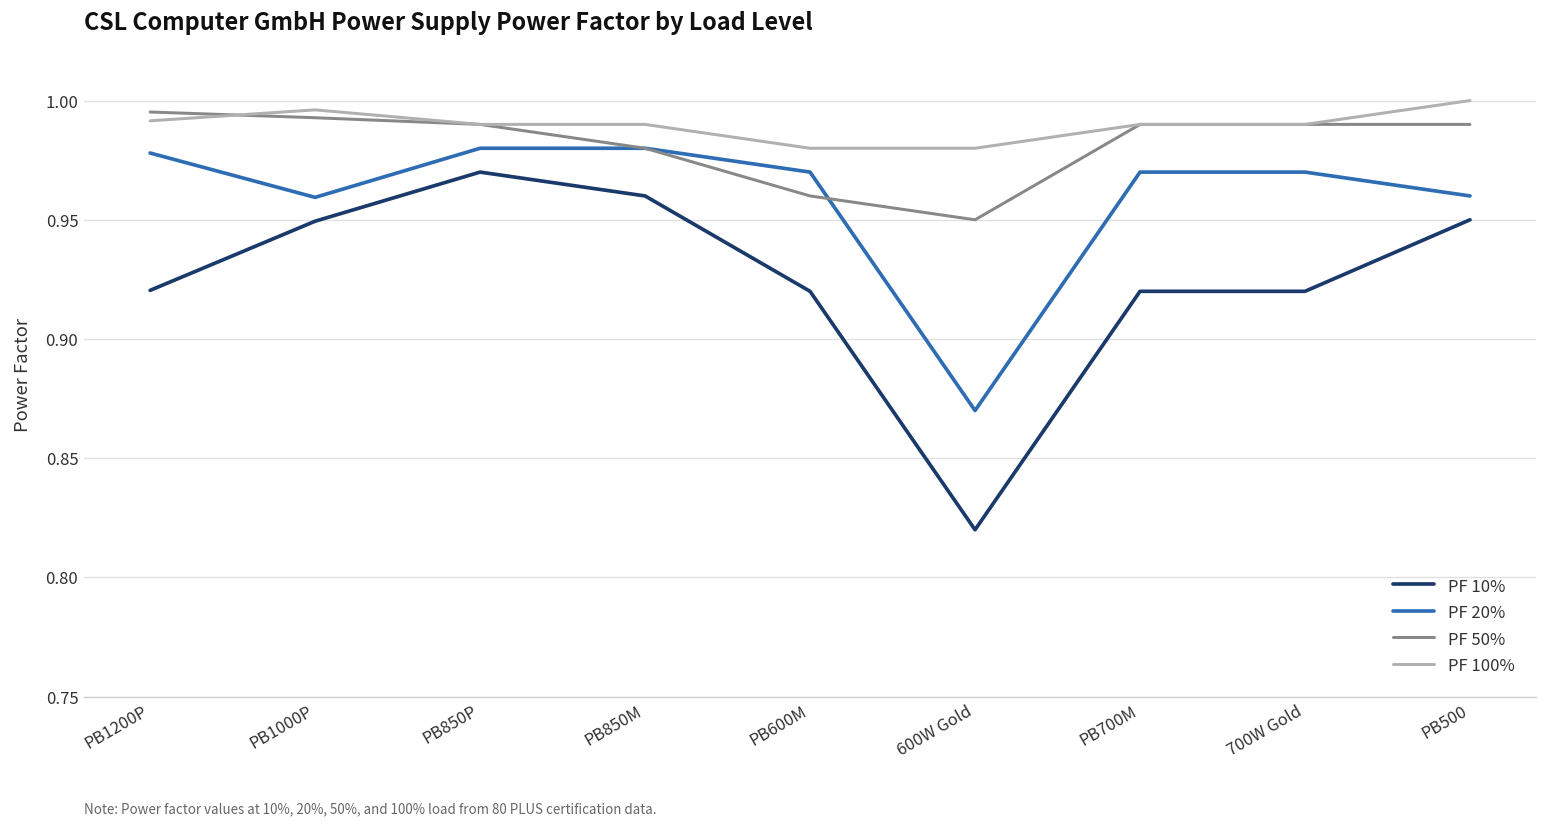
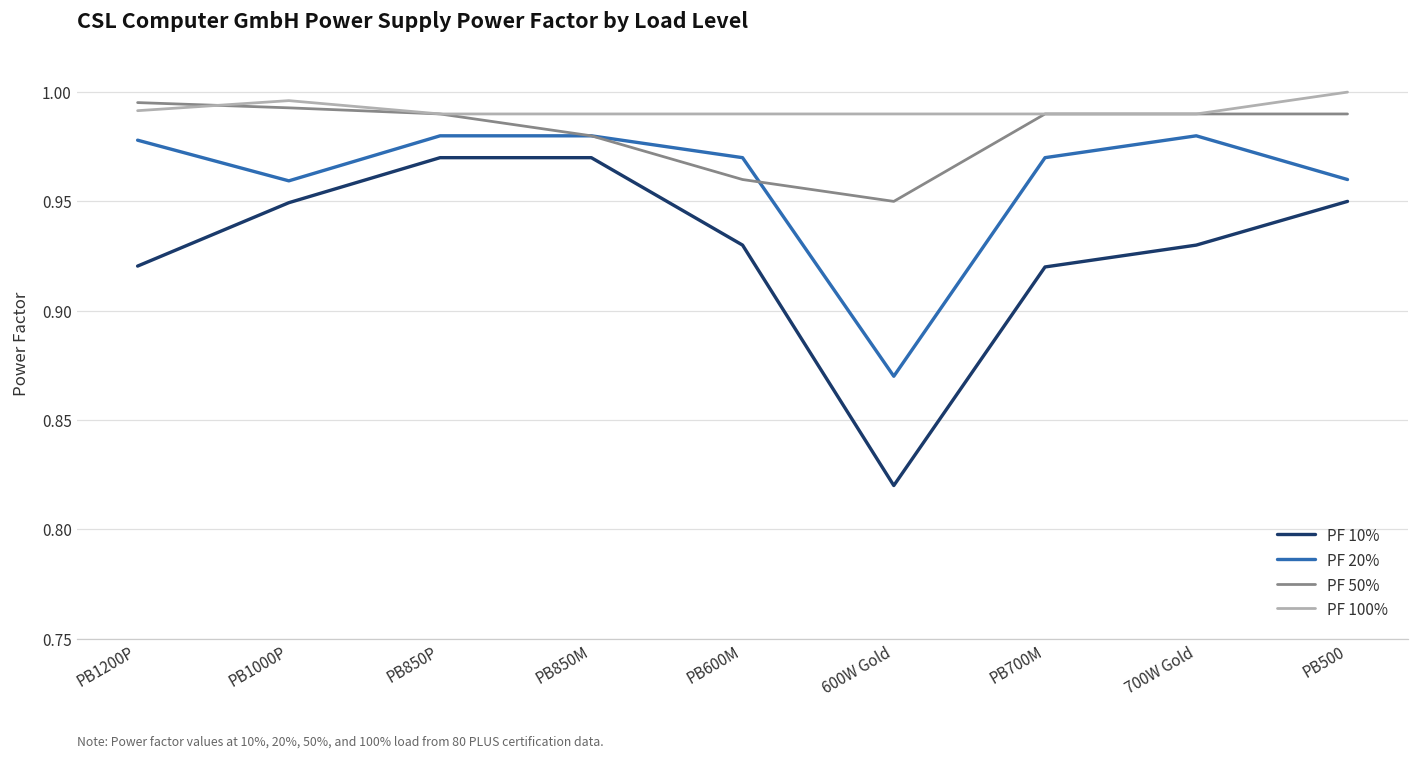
  {
    "PF 10%": {
      "PB1200P": 0.92,
      "PB1000P": 0.95,
      "PB850P": 0.97,
-     "PB850M": 0.96,
-     "PB600M": 0.92,
+     "PB850M": 0.97,
+     "PB600M": 0.93,
      "600W Gold": 0.82,
      "PB700M": 0.92,
-     "700W Gold": 0.92,
+     "700W Gold": 0.93,
      "PB500": 0.95
    },
    "PF 20%": {
      "PB1200P": 0.978,
      "PB1000P": 0.96,
      "PB850P": 0.98,
      "PB600M": 0.97,
      "600W Gold": 0.87,
      "PB700M": 0.97,
-     "700W Gold": 0.97,
+     "700W Gold": 0.98,
      "PB500": 0.96
    },
    "PF 50%": {
      "PB1200P": 0.995,
      "PB1000P": 0.993,
      "PB600M": 0.96,
      "600W Gold": 0.95,
      "PB500": 0.99
    },
    "PF 100%": {
      "PB1200P": 0.992,
      "PB1000P": 0.996,
      "PB850M": 0.99,
-     "PB600M": 0.98,
-     "600W Gold": 0.98,
+     "PB600M": 0.99,
+     "600W Gold": 0.99,
      "PB500": 1.00
    }
  }
